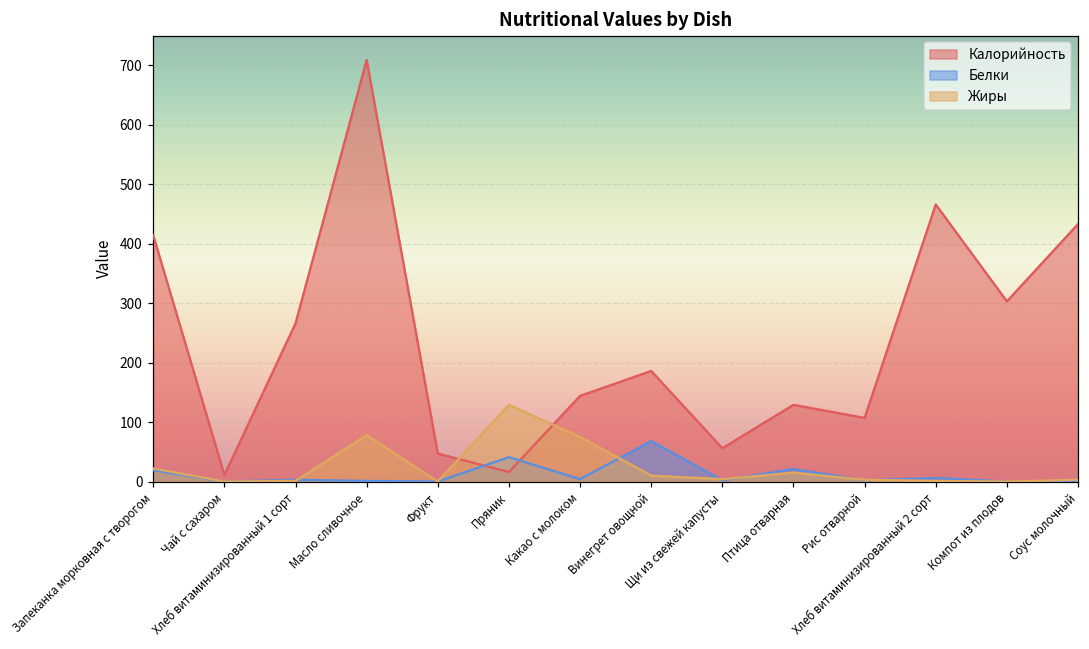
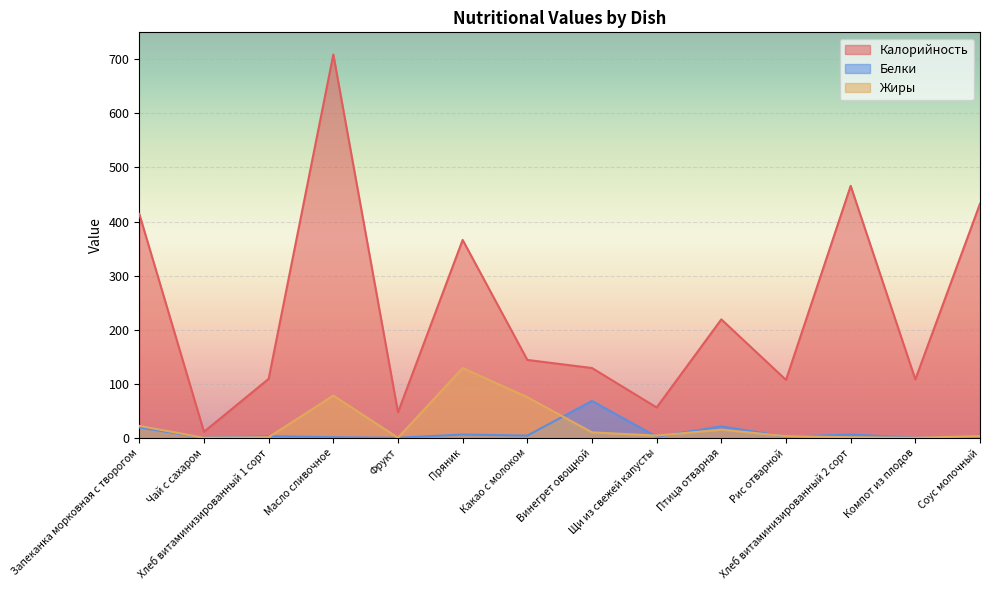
  {
    "Калорийность": {
      "Запеканка морковная с творогом": 410,
      "Чай с сахаром": 10,
-     "Хлеб витаминизированный 1 сорт": 270,
+     "Хлеб витаминизированный 1 сорт": 110,
      "Масло сливочное": 710,
      "Фрукт": 50,
-     "Пряник": 20,
+     "Пряник": 370,
      "Какао с молоком": 140,
-     "Винегрет овощной": 190,
+     "Винегрет овощной": 130,
      "Щи из свежей капусты": 60,
-     "Птица отварная": 130,
+     "Птица отварная": 220,
      "Рис отварной": 110,
      "Хлеб витаминизированный 2 сорт": 470,
-     "Компот из плодов": 300,
+     "Компот из плодов": 110,
      "Соус молочный": 430
    },
    "Белки": {
      "Масло сливочное": 0,
-     "Пряник": 40,
+     "Пряник": 10,
      "Какао с молоком": 0,
      "Винегрет овощной": 70,
      "Птица отварная": 20,
      "Хлеб витаминизированный 2 сорт": 10
    },
    "Жиры": {
      "Масло сливочное": 80,
      "Пряник": 130,
      "Какао с молоком": 80,
      "Винегрет овощной": 10,
      "Птица отварная": 20,
      "Хлеб витаминизированный 2 сорт": 0
    }
  }
